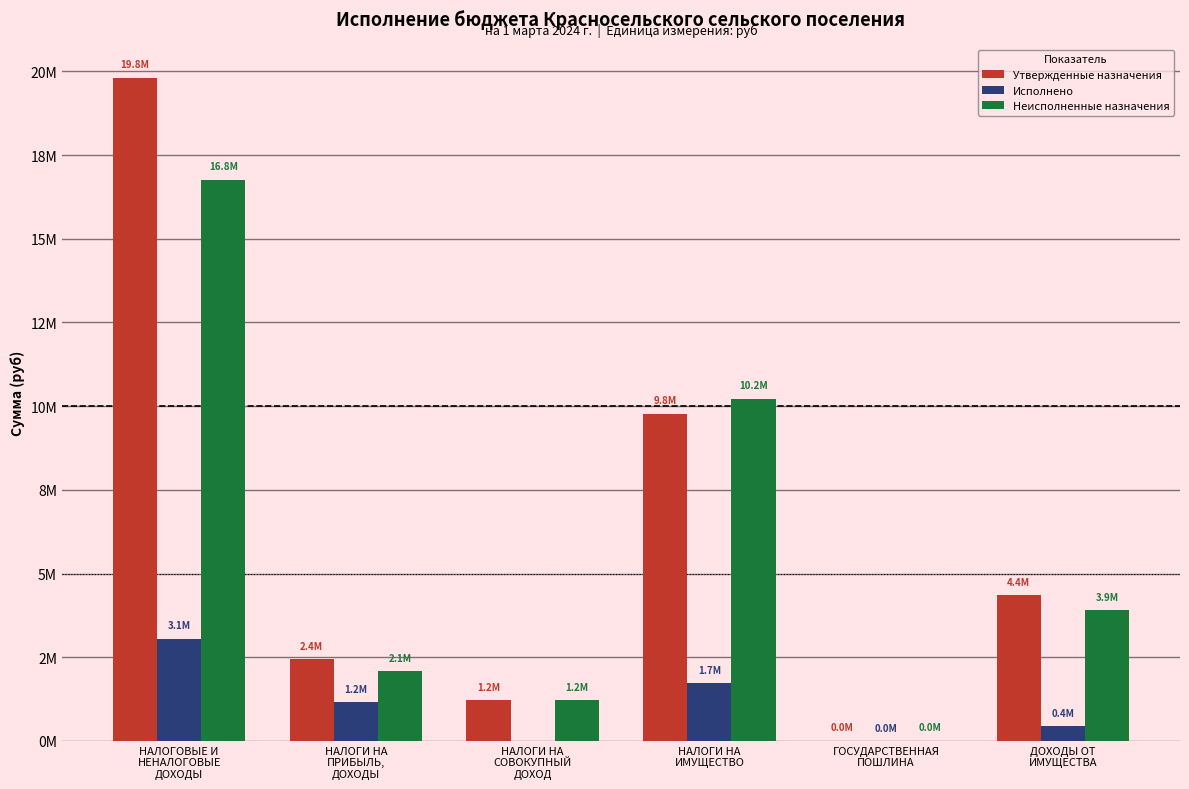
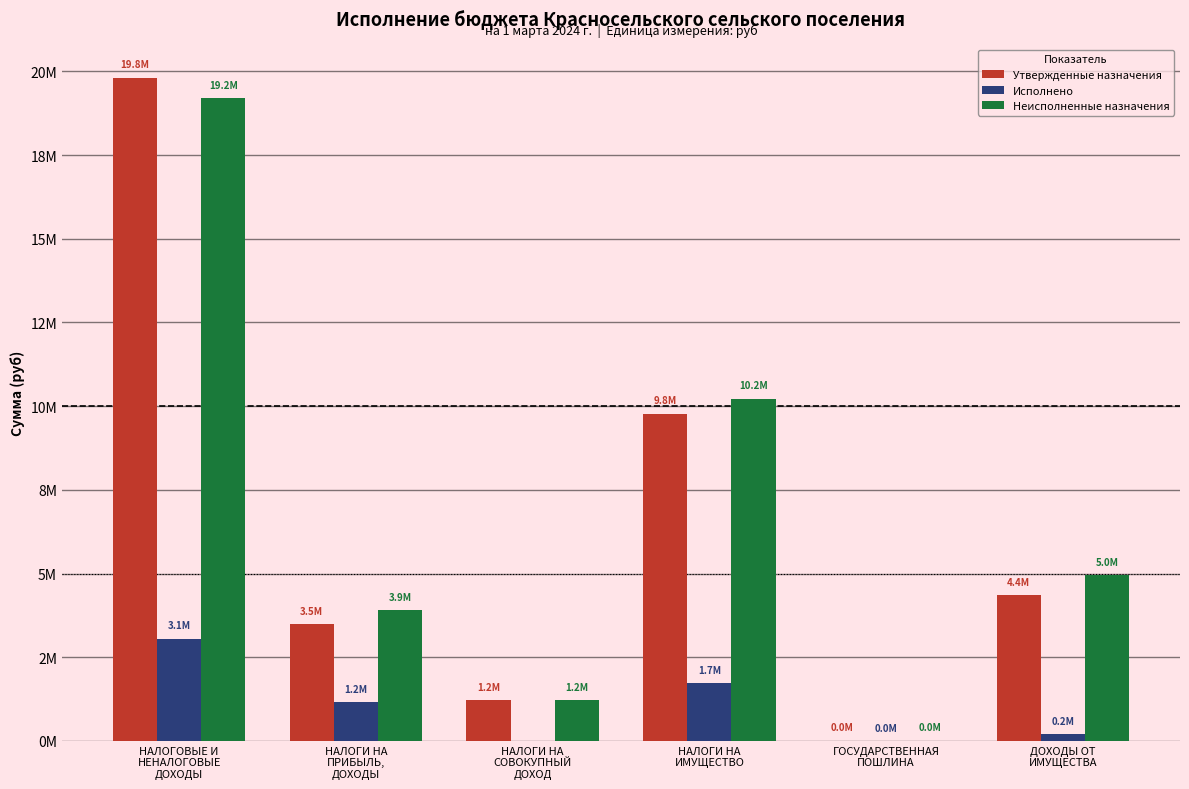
  {
    "Утвержденные назначения": {
-     "НАЛОГИ НА ПРИБЫЛЬ, ДОХОДЫ": "2.4М"
+     "НАЛОГИ НА ПРИБЫЛЬ, ДОХОДЫ": "3.5М"
    },
    "Исполнено": {
-     "ДОХОДЫ ОТ ИМУЩЕСТВА": "0.4М"
+     "ДОХОДЫ ОТ ИМУЩЕСТВА": "0.2М"
    },
    "Неисполненные назначения": {
-     "НАЛОГОВЫЕ И НЕНАЛОГОВЫЕ ДОХОДЫ": "16.8М",
-     "НАЛОГИ НА ПРИБЫЛЬ, ДОХОДЫ": "2.1М",
-     "ДОХОДЫ ОТ ИМУЩЕСТВА": "3.9М"
+     "НАЛОГОВЫЕ И НЕНАЛОГОВЫЕ ДОХОДЫ": "19.2М",
+     "НАЛОГИ НА ПРИБЫЛЬ, ДОХОДЫ": "3.9М",
+     "ДОХОДЫ ОТ ИМУЩЕСТВА": "5.0М"
    }
  }
